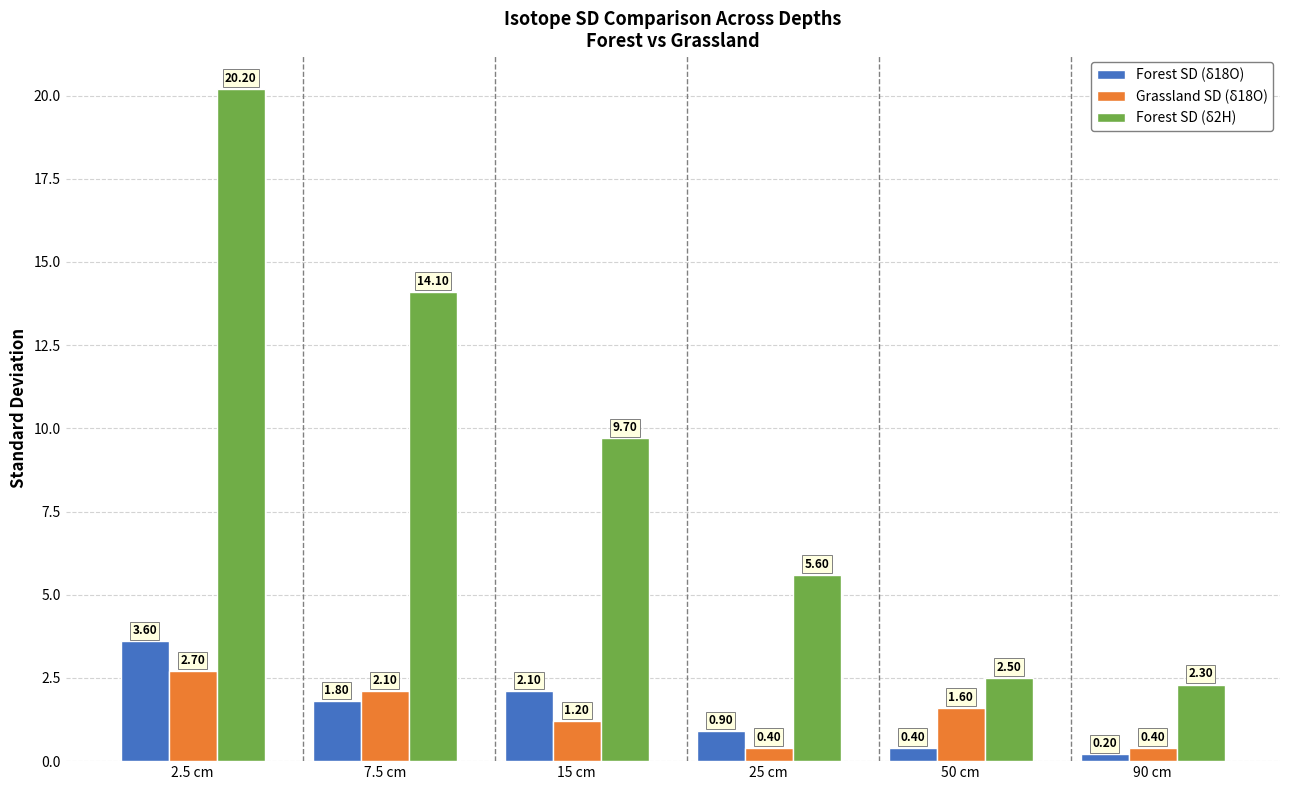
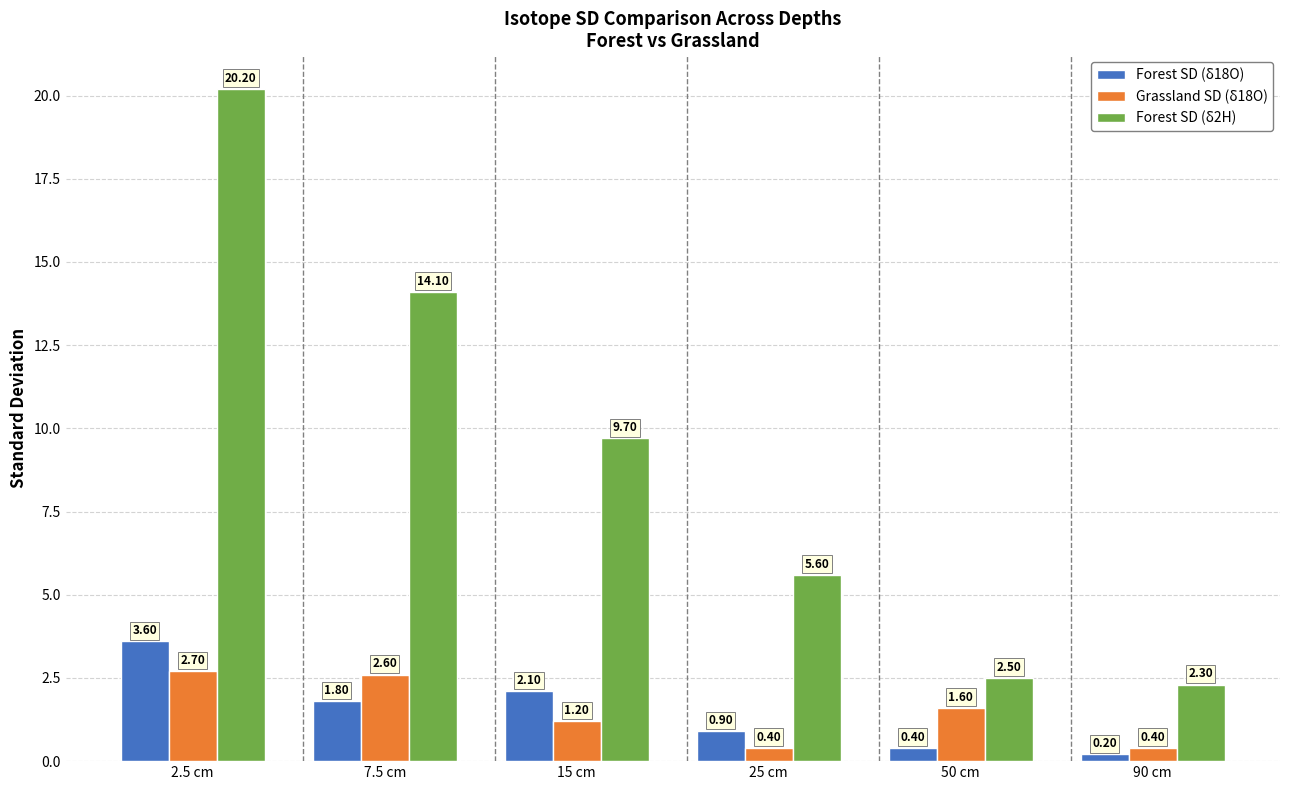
  {
    "Grassland SD (δ18O)": {
-     "7.5 cm": 2.10
+     "7.5 cm": 2.60
    }
  }
